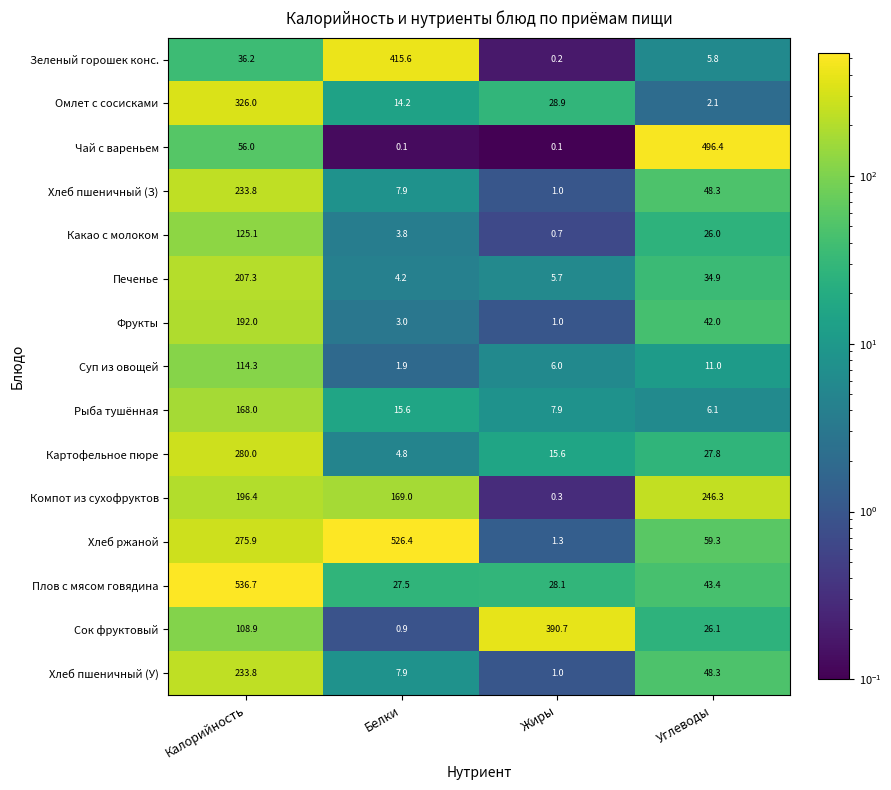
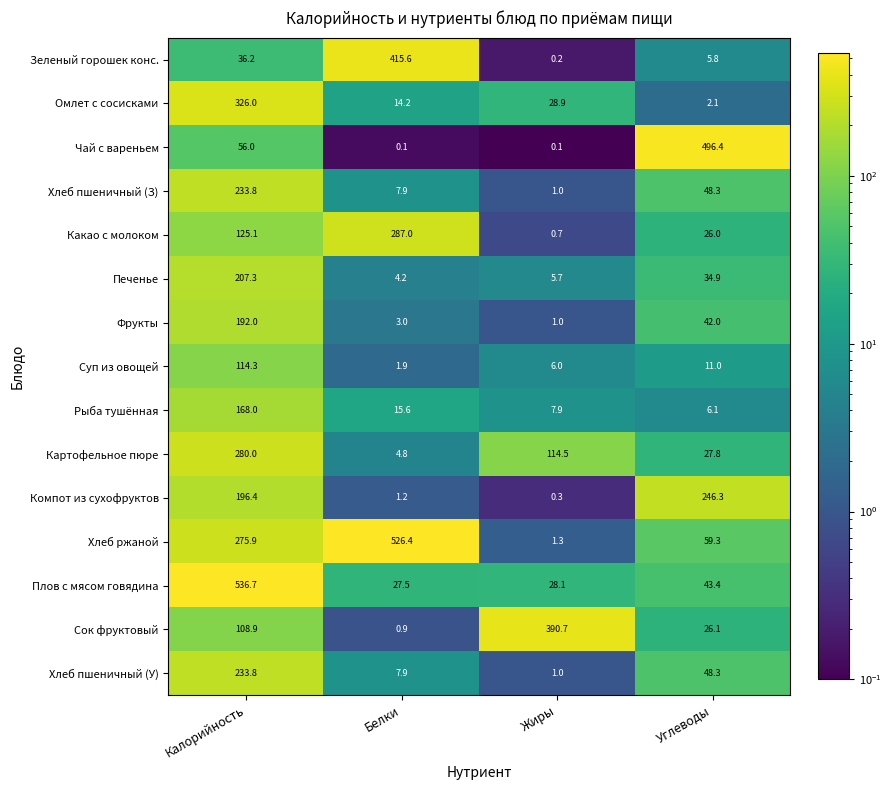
  {
    "Зеленый горошек конс.": {
      "Калорийность": 36.2,
      "Белки": 415.6,
      "Жиры": 0.2,
      "Углеводы": 5.8
    },
    "Омлет с сосисками": {
      "Калорийность": 326.0,
      "Белки": 14.2,
      "Жиры": 28.9,
      "Углеводы": 2.1
    },
    "Чай с вареньем": {
      "Калорийность": 56.0,
      "Белки": 0.1,
      "Жиры": 0.1,
      "Углеводы": 496.4
    },
    "Хлеб пшеничный (З)": {
      "Калорийность": 233.8,
      "Белки": 7.9,
      "Жиры": 1.0,
      "Углеводы": 48.3
    },
    "Какао с молоком": {
      "Калорийность": 125.1,
-     "Белки": 3.8,
+     "Белки": 287.0,
      "Жиры": 0.7,
      "Углеводы": 26.0
    },
    "Печенье": {
      "Калорийность": 207.3,
      "Белки": 4.2,
      "Жиры": 5.7,
      "Углеводы": 34.9
    },
    "Фрукты": {
      "Калорийность": 192.0,
      "Белки": 3.0,
      "Жиры": 1.0,
      "Углеводы": 42.0
    },
    "Суп из овощей": {
      "Калорийность": 114.3,
      "Белки": 1.9,
      "Жиры": 6.0,
      "Углеводы": 11.0
    },
    "Рыба тушённая": {
      "Калорийность": 168.0,
      "Белки": 15.6,
      "Жиры": 7.9,
      "Углеводы": 6.1
    },
    "Картофельное пюре": {
      "Калорийность": 280.0,
      "Белки": 4.8,
-     "Жиры": 15.6,
+     "Жиры": 114.5,
      "Углеводы": 27.8
    },
    "Компот из сухофруктов": {
      "Калорийность": 196.4,
-     "Белки": 169.0,
+     "Белки": 1.2,
      "Жиры": 0.3,
      "Углеводы": 246.3
    },
    "Хлеб ржаной": {
      "Калорийность": 275.9,
      "Белки": 526.4,
      "Жиры": 1.3,
      "Углеводы": 59.3
    },
    "Плов с мясом говядина": {
      "Калорийность": 536.7,
      "Белки": 27.5,
      "Жиры": 28.1,
      "Углеводы": 43.4
    },
    "Сок фруктовый": {
      "Калорийность": 108.9,
      "Белки": 0.9,
      "Жиры": 390.7,
      "Углеводы": 26.1
    },
    "Хлеб пшеничный (У)": {
      "Калорийность": 233.8,
      "Белки": 7.9,
      "Жиры": 1.0,
      "Углеводы": 48.3
    }
  }
